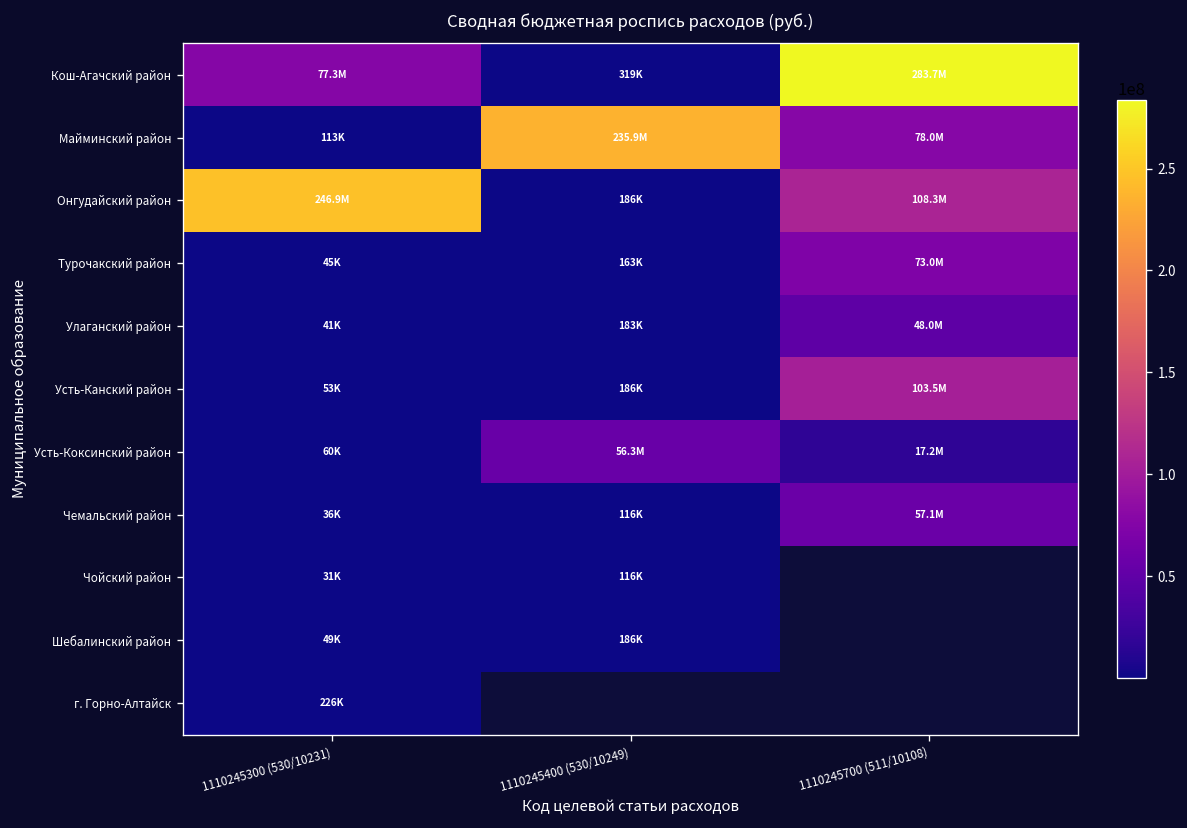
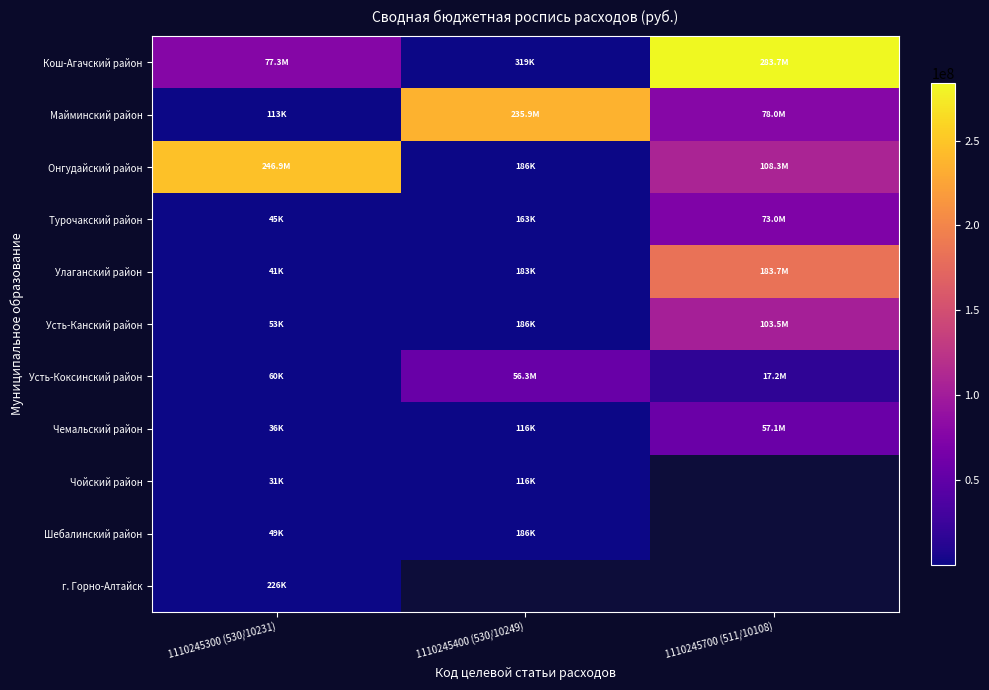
  {
    "Кош-Агачский район": {
      "1110245300 (530/10231)": "77.3M",
      "1110245400 (530/10249)": "319K",
      "1110245700 (511/10108)": "283.7M"
    },
    "Майминский район": {
      "1110245300 (530/10231)": "113K",
      "1110245400 (530/10249)": "235.9M",
      "1110245700 (511/10108)": "78.0M"
    },
    "Онгудайский район": {
      "1110245300 (530/10231)": "246.9M",
      "1110245400 (530/10249)": "186K",
      "1110245700 (511/10108)": "108.3M"
    },
    "Турочакский район": {
      "1110245300 (530/10231)": "45K",
      "1110245400 (530/10249)": "163K",
      "1110245700 (511/10108)": "73.0M"
    },
    "Улаганский район": {
      "1110245300 (530/10231)": "41K",
      "1110245400 (530/10249)": "183K",
-     "1110245700 (511/10108)": "48.0M"
+     "1110245700 (511/10108)": "183.7M"
    },
    "Усть-Канский район": {
      "1110245300 (530/10231)": "53K",
      "1110245400 (530/10249)": "186K",
      "1110245700 (511/10108)": "103.5M"
    },
    "Усть-Коксинский район": {
      "1110245300 (530/10231)": "60K",
      "1110245400 (530/10249)": "56.3M",
      "1110245700 (511/10108)": "17.2M"
    },
    "Чемальский район": {
      "1110245300 (530/10231)": "36K",
      "1110245400 (530/10249)": "116K",
      "1110245700 (511/10108)": "57.1M"
    },
    "Чойский район": {
      "1110245300 (530/10231)": "31K",
      "1110245400 (530/10249)": "116K"
    },
    "Шебалинский район": {
      "1110245300 (530/10231)": "49K",
      "1110245400 (530/10249)": "186K"
    },
    "г. Горно-Алтайск": {
      "1110245300 (530/10231)": "226K"
    }
  }
